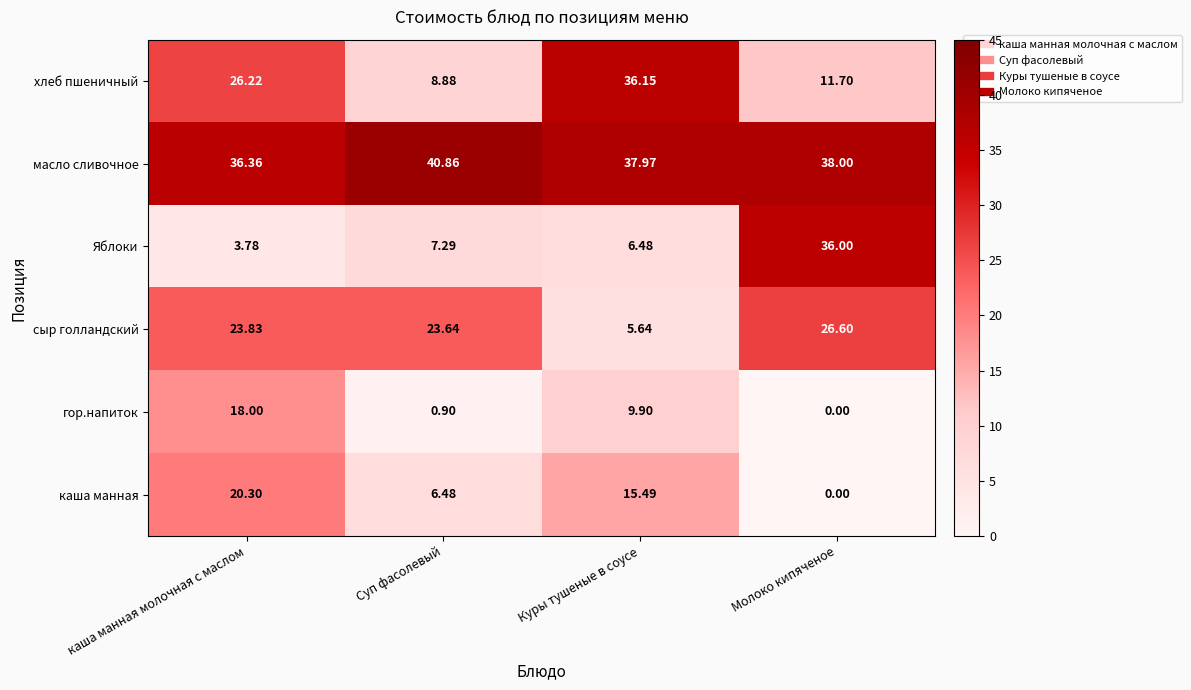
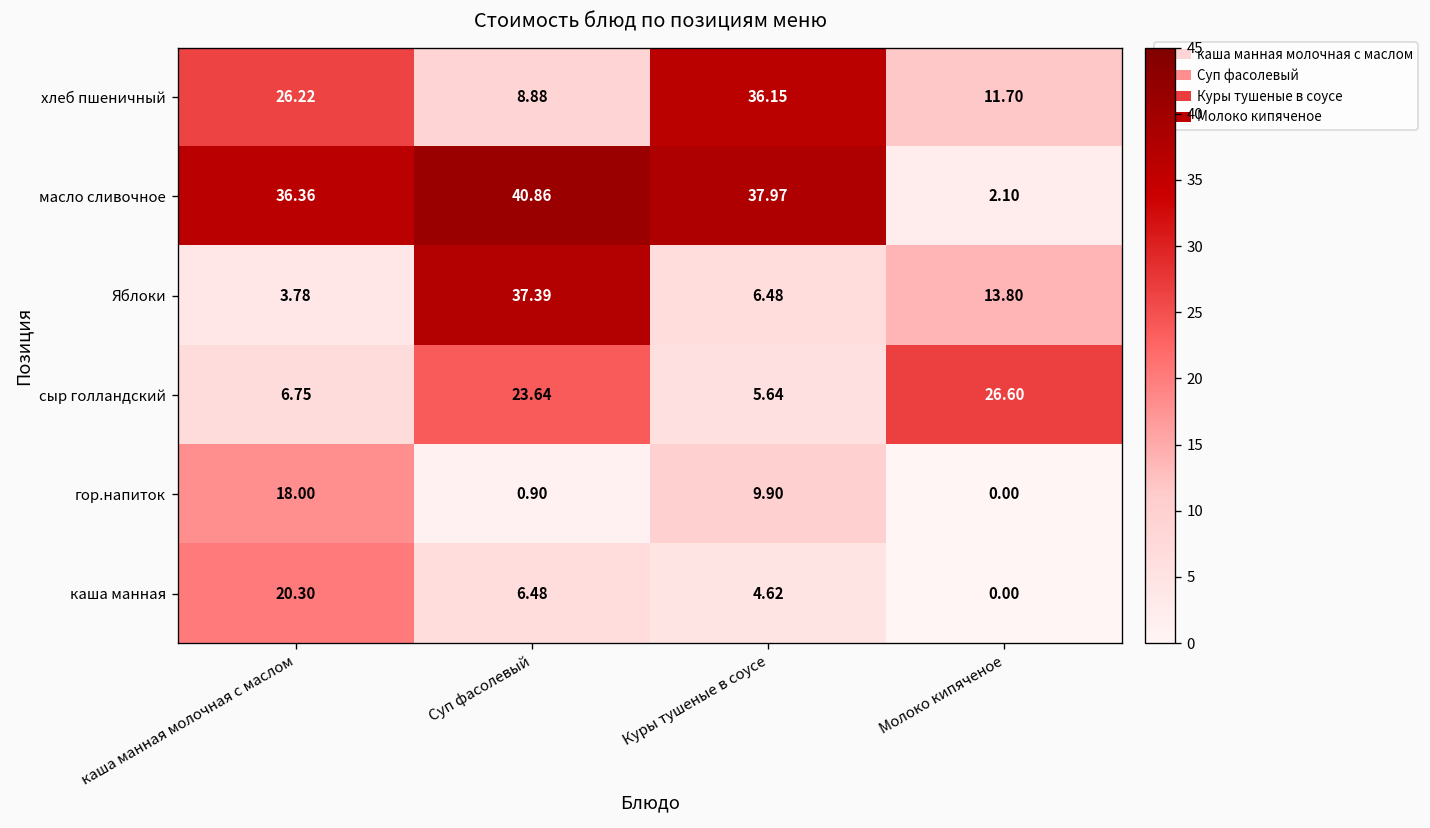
  {
    "хлеб пшеничный": {
      "каша манная молочная с маслом": 26.22,
      "Суп фасолевый": 8.88,
      "Куры тушеные в соусе": 36.15,
      "Молоко кипяченое": 11.70
    },
    "масло сливочное": {
      "каша манная молочная с маслом": 36.36,
      "Суп фасолевый": 40.86,
      "Куры тушеные в соусе": 37.97,
-     "Молоко кипяченое": 38.00
+     "Молоко кипяченое": 2.10
    },
    "Яблоки": {
      "каша манная молочная с маслом": 3.78,
-     "Суп фасолевый": 7.29,
+     "Суп фасолевый": 37.39,
      "Куры тушеные в соусе": 6.48,
-     "Молоко кипяченое": 36.00
+     "Молоко кипяченое": 13.80
    },
    "сыр голландский": {
-     "каша манная молочная с маслом": 23.83,
+     "каша манная молочная с маслом": 6.75,
      "Суп фасолевый": 23.64,
      "Куры тушеные в соусе": 5.64,
      "Молоко кипяченое": 26.60
    },
    "гор.напиток": {
      "каша манная молочная с маслом": 18.00,
      "Суп фасолевый": 0.90,
      "Куры тушеные в соусе": 9.90,
      "Молоко кипяченое": 0.00
    },
    "каша манная": {
      "каша манная молочная с маслом": 20.30,
      "Суп фасолевый": 6.48,
-     "Куры тушеные в соусе": 15.49,
+     "Куры тушеные в соусе": 4.62,
      "Молоко кипяченое": 0.00
    }
  }
